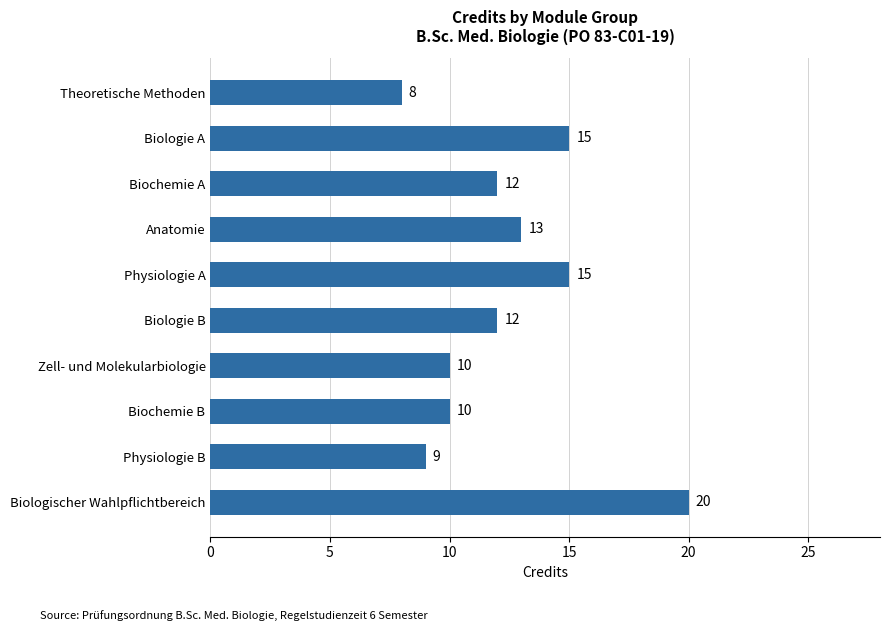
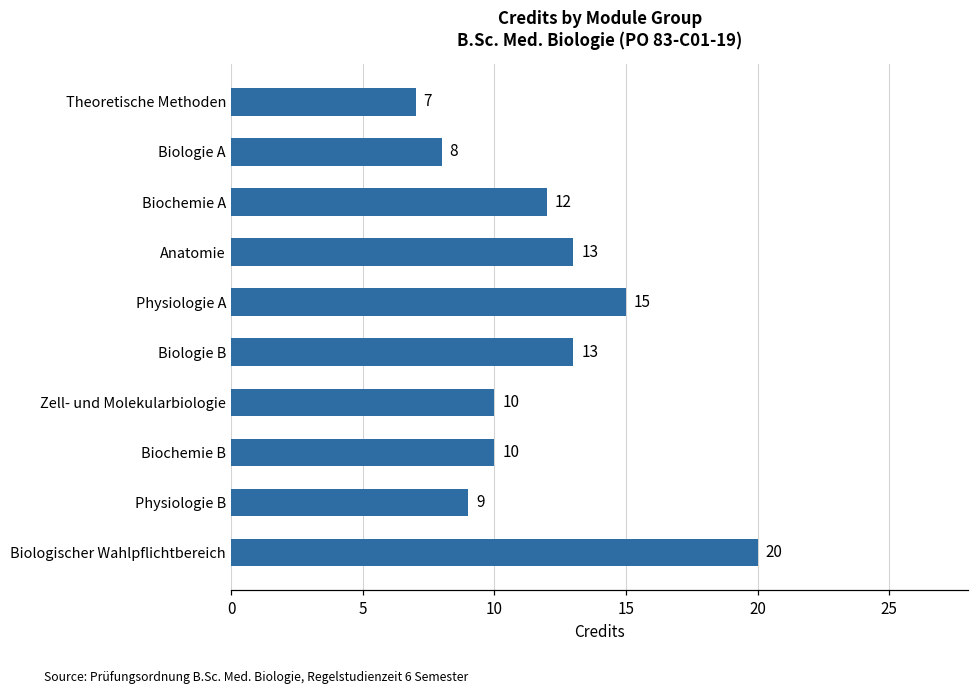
  {
-   "Theoretische Methoden": 8,
-   "Biologie A": 15,
+   "Theoretische Methoden": 7,
+   "Biologie A": 8,
    "Biochemie A": 12,
    "Anatomie": 13,
    "Physiologie A": 15,
-   "Biologie B": 12,
+   "Biologie B": 13,
    "Zell- und Molekularbiologie": 10,
    "Biochemie B": 10,
    "Physiologie B": 9,
    "Biologischer Wahlpflichtbereich": 20
  }
